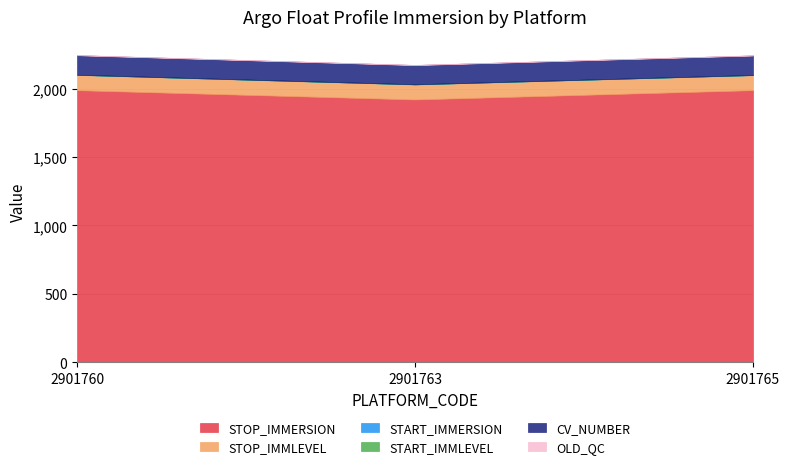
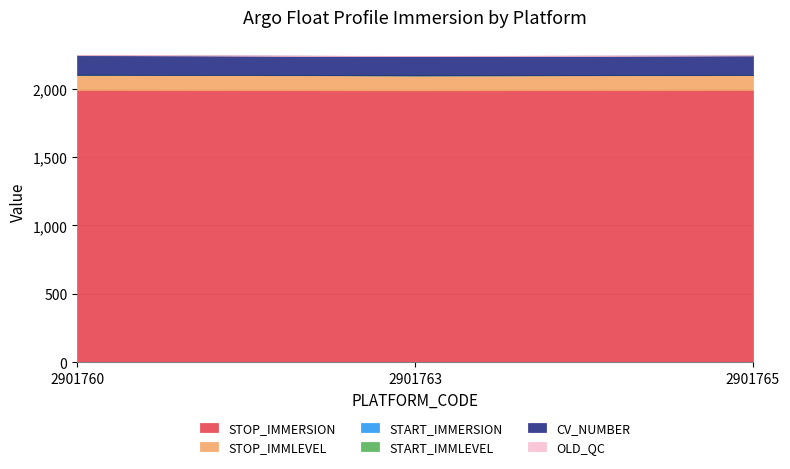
  {
    "STOP_IMMERSION": {
      "2901760": "1,990",
-     "2901763": "1,920",
+     "2901763": "1,990",
      "2901765": "1,990"
    },
    "OLD_QC": {
      "2901760": "140",
      "2901763": "140",
      "2901765": "140"
    }
  }
